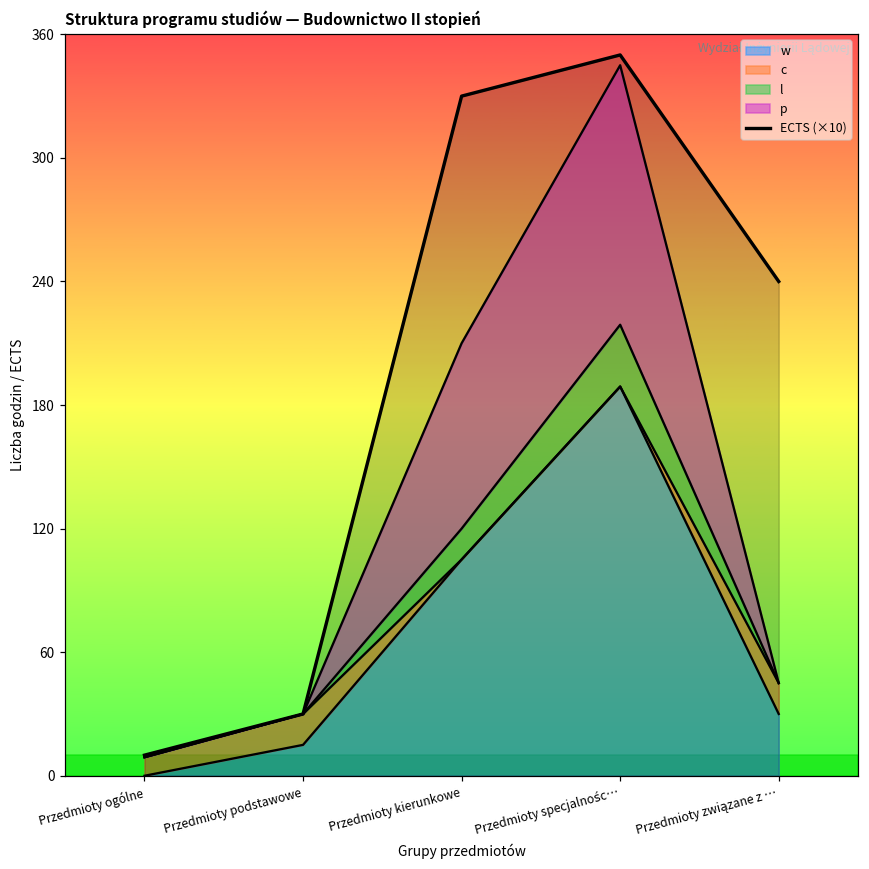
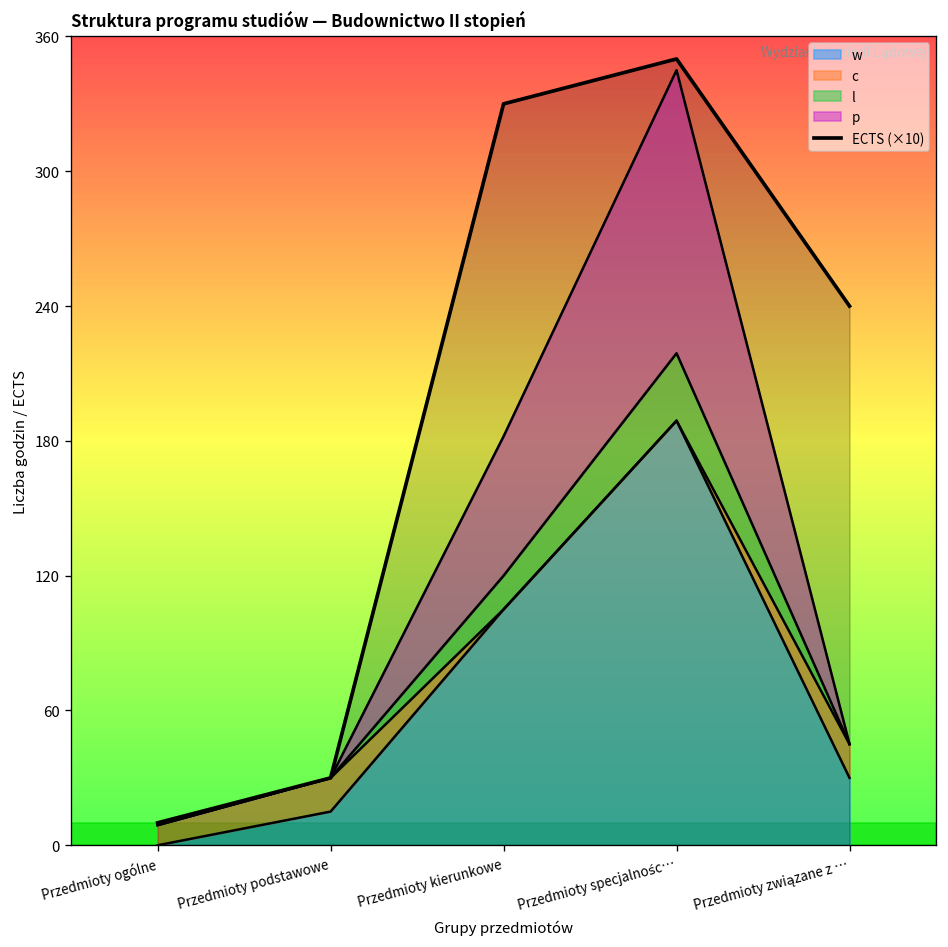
  {
    "w": {
      "Przedmioty podstawowe": 15,
      "Przedmioty związane z …": 30
    },
    "l": {
      "Przedmioty kierunkowe": 120,
      "Przedmioty specjalnośc…": 219
    },
    "p": {
-     "Przedmioty kierunkowe": 90,
+     "Przedmioty kierunkowe": 62,
      "Przedmioty specjalnośc…": 345
    },
    "ECTS (×10)": {
      "Przedmioty kierunkowe": 330,
      "Przedmioty specjalnośc…": 350,
      "Przedmioty związane z …": 240
    }
  }
